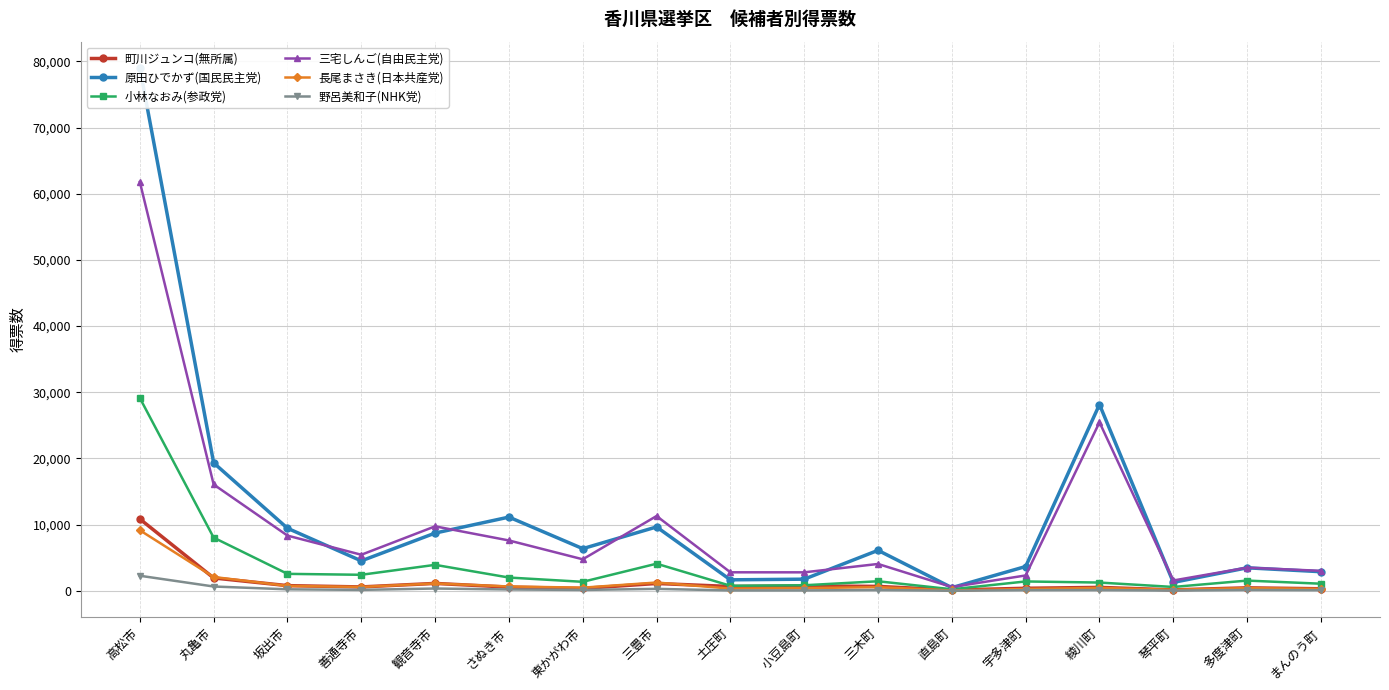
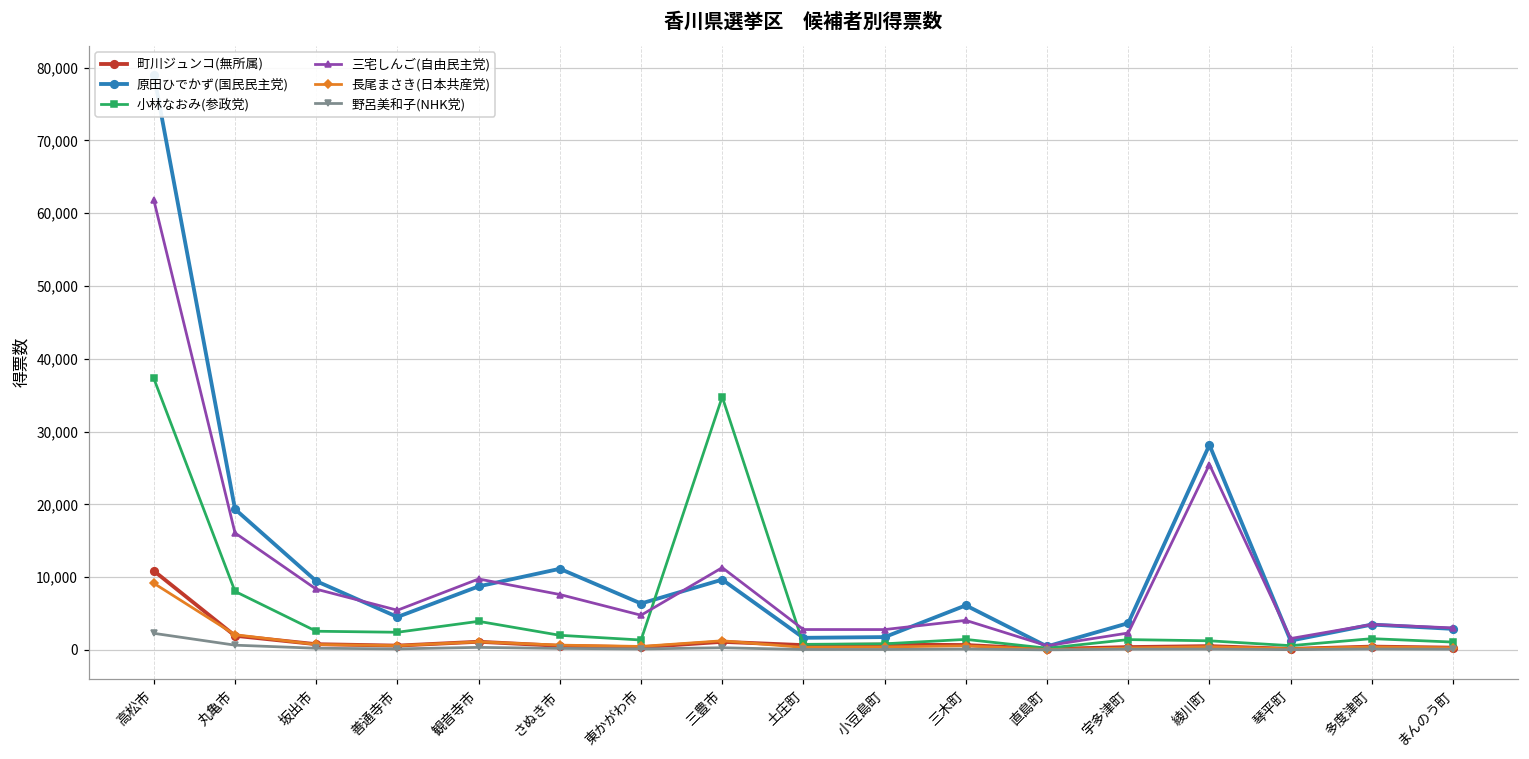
  {
    "町川ジュンコ(無所属)": {
      "高松市": "11,000"
    },
    "原田ひでかず(国民民主党)": {
      "丸亀市": "19,000",
      "坂出市": "9,000",
      "善通寺市": "5,000",
      "観音寺市": "9,000",
      "さぬき市": "11,000",
      "東かがわ市": "6,000",
      "三豊市": "10,000",
      "土庄町": "2,000",
      "小豆島町": "2,000",
      "三木町": "6,000",
      "宇多津町": "4,000",
      "綾川町": "28,000"
    },
    "小林なおみ(参政党)": {
-     "高松市": "29,000",
+     "高松市": "37,000",
      "丸亀市": "8,000",
      "坂出市": "3,000",
      "善通寺市": "2,000",
      "観音寺市": "4,000",
      "さぬき市": "2,000",
      "東かがわ市": "1,000",
-     "三豊市": "4,000",
+     "三豊市": "35,000",
      "三木町": "1,000",
      "宇多津町": "1,000",
      "綾川町": "1,000",
      "琴平町": "1,000",
      "多度津町": "2,000",
      "まんのう町": "1,000"
    },
    "三宅しんご(自由民主党)": {
      "高松市": "62,000",
      "丸亀市": "16,000",
      "坂出市": "8,000",
      "善通寺市": "5,000",
      "観音寺市": "10,000",
      "さぬき市": "8,000",
      "東かがわ市": "5,000",
      "三豊市": "11,000",
      "土庄町": "3,000",
      "小豆島町": "3,000",
      "三木町": "4,000",
      "宇多津町": "2,000",
      "綾川町": "25,000"
    },
    "長尾まさき(日本共産党)": {
      "高松市": "9,000"
    },
    "野呂美和子(NHK党)": {
      "高松市": "2,000",
      "丸亀市": "1,000",
      "坂出市": "0",
      "善通寺市": "0",
      "観音寺市": "0",
      "三豊市": "0",
      "三木町": "0"
    }
  }
